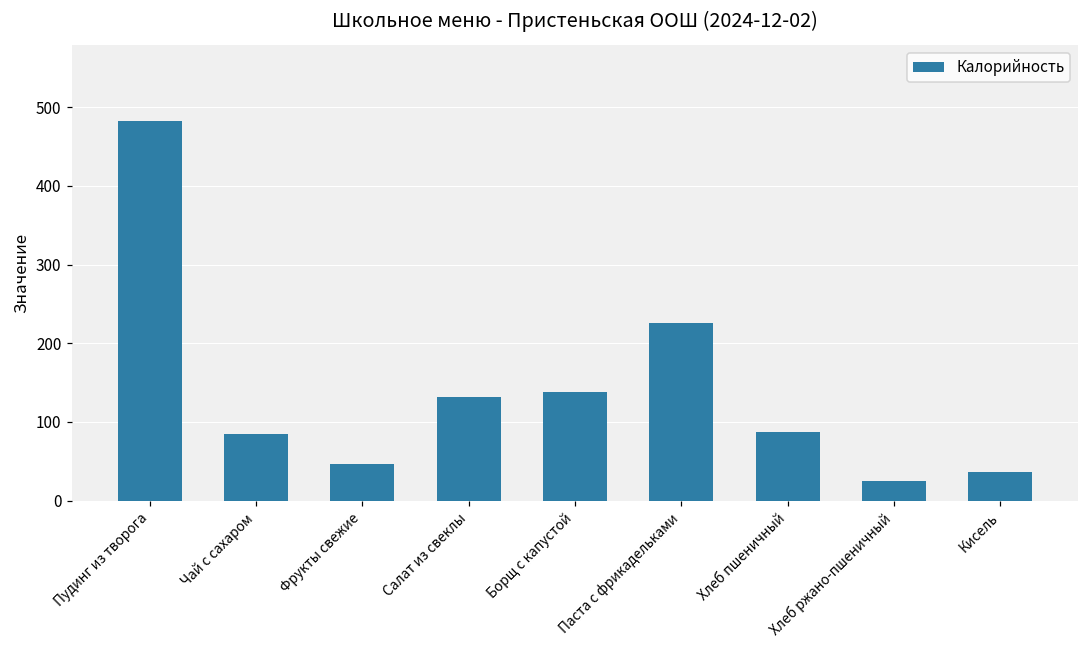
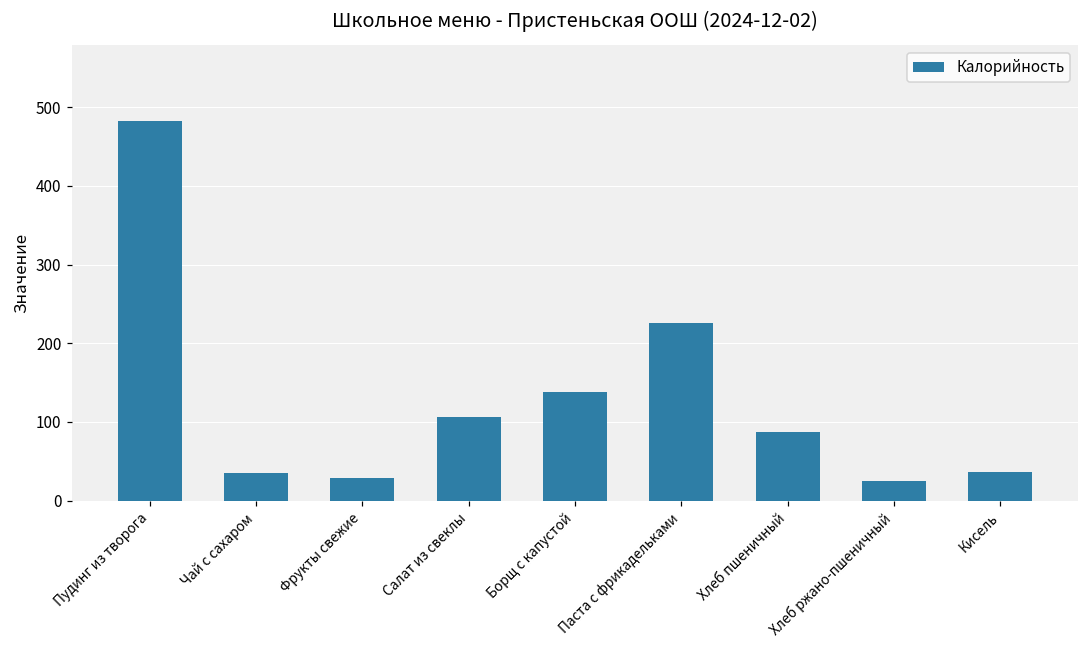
  {
    "Пудинг из творога": 480,
-   "Чай с сахаром": 90,
-   "Фрукты свежие": 50,
-   "Салат из свеклы": 130,
+   "Чай с сахаром": 40,
+   "Фрукты свежие": 30,
+   "Салат из свеклы": 110,
    "Борщ с капустой": 140,
    "Паста с фрикадельками": 230,
    "Хлеб пшеничный": 90,
    "Хлеб ржано-пшеничный": 20,
    "Кисель": 40
  }
